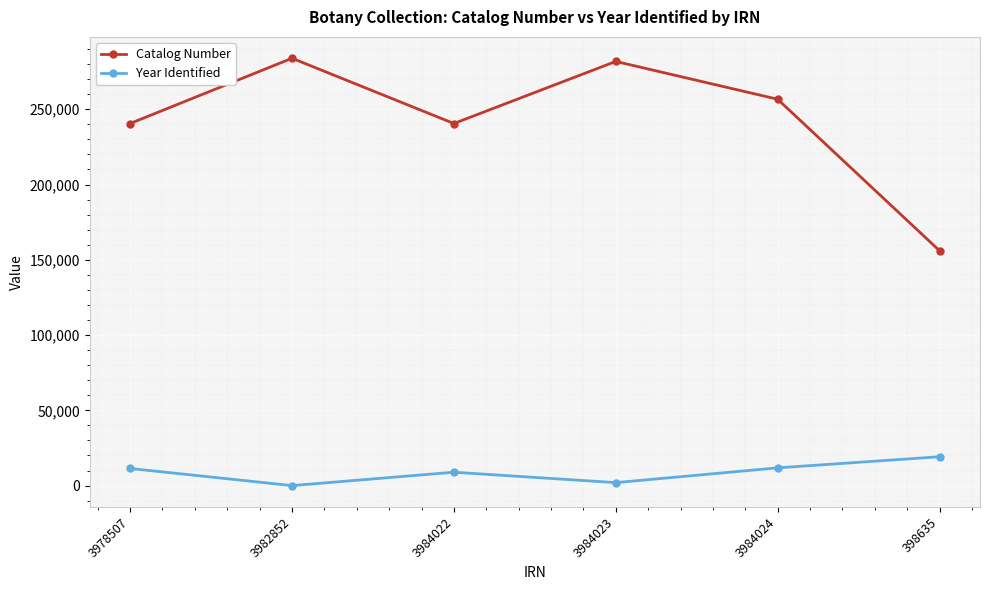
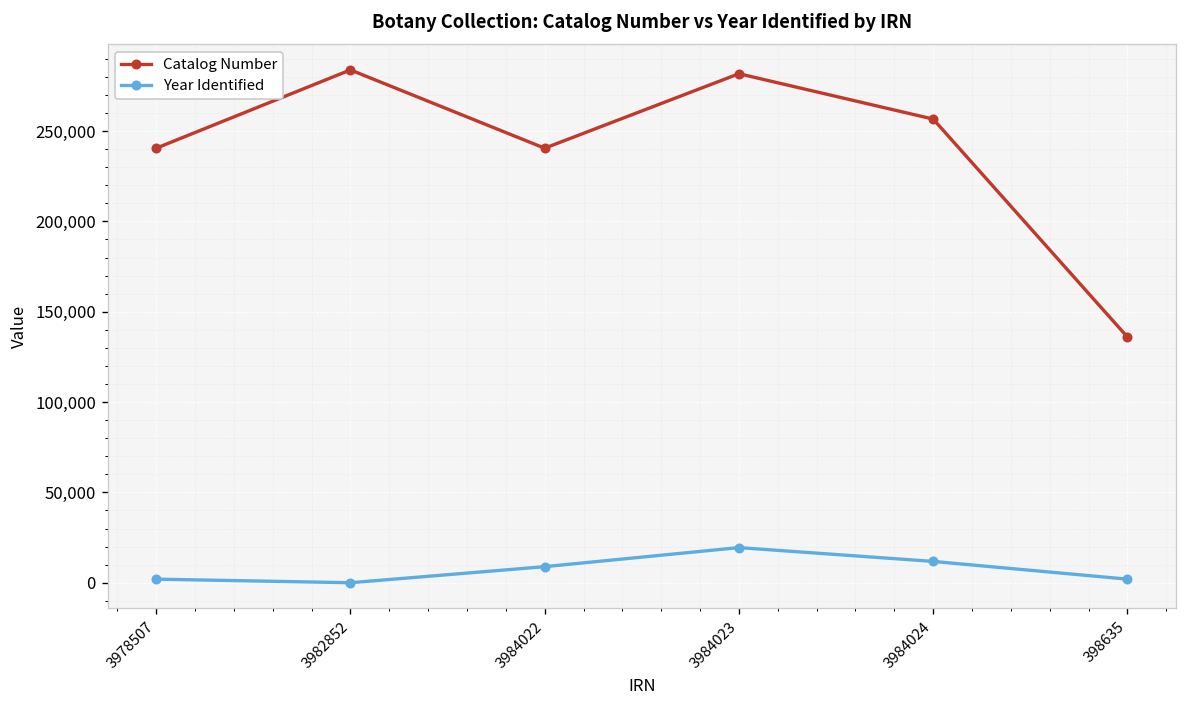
  {
    "Catalog Number": {
      "3978507": "241,000",
      "3982852": "284,000",
      "3984022": "241,000",
      "3984023": "282,000",
      "3984024": "257,000",
-     "398635": "156,000"
+     "398635": "136,000"
    },
    "Year Identified": {
-     "3978507": "11,000",
+     "3978507": "2,000",
      "3982852": "0",
      "3984022": "9,000",
-     "3984023": "2,000",
+     "3984023": "19,000",
      "3984024": "12,000",
-     "398635": "19,000"
+     "398635": "2,000"
    }
  }
